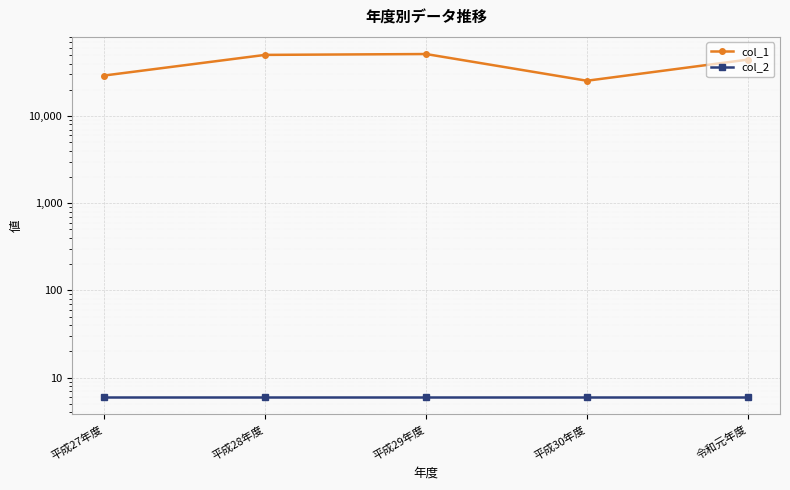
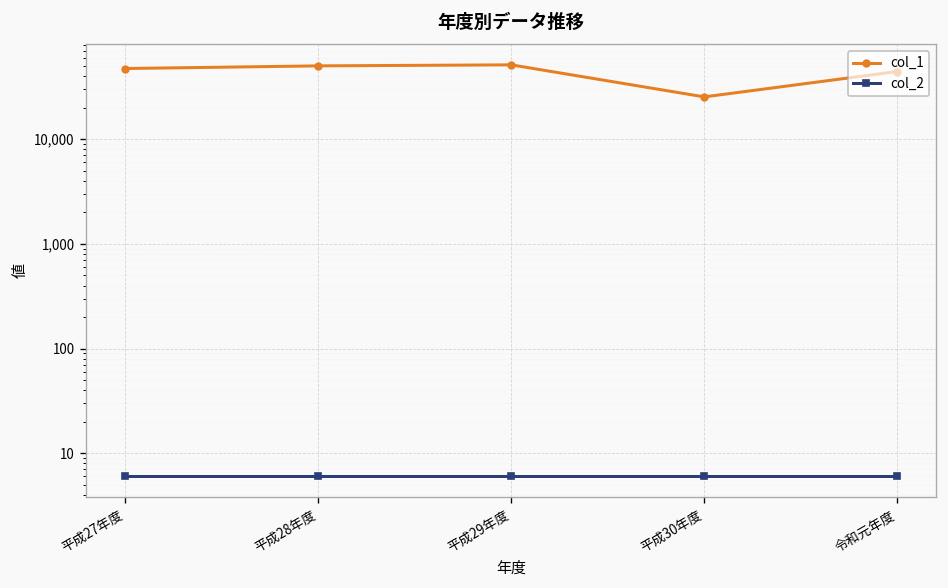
  {
    "col_1": {
-     "平成27年度": "29,000",
+     "平成27年度": "50,000",
      "平成28年度": "50,000",
      "平成29年度": "50,000",
      "平成30年度": "25,000"
    },
    "col_2": {
      "平成27年度": "6",
      "平成28年度": "6",
      "平成29年度": "6",
      "平成30年度": "6",
      "令和元年度": "6"
    }
  }
